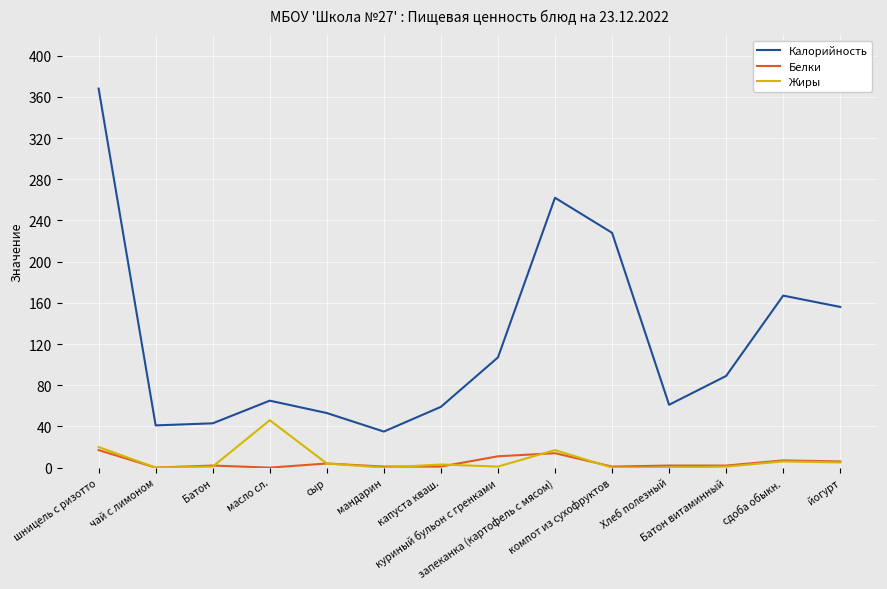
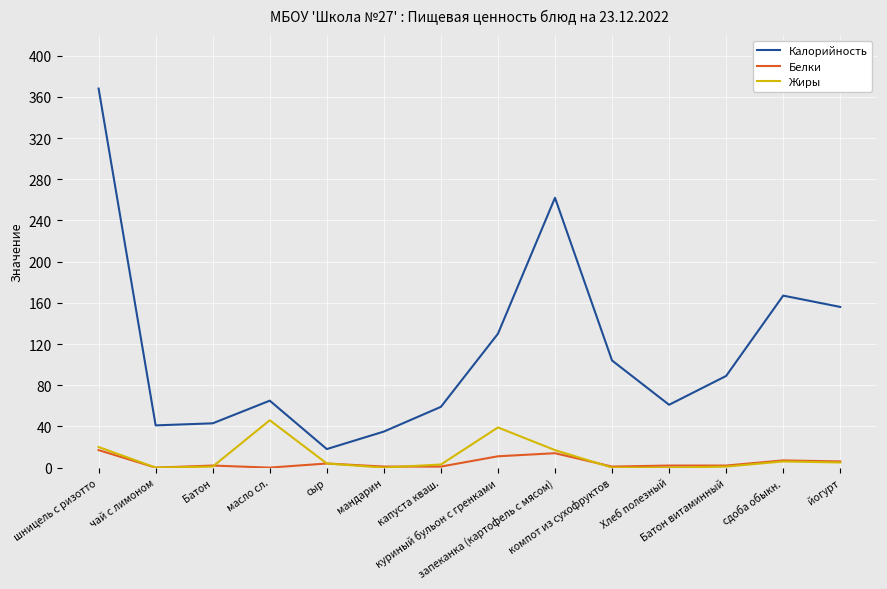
  {
    "Калорийность": {
      "шницель с ризотто": 368,
      "чай с лимоном": 41,
      "Батон": 43,
      "масло сл.": 65,
-     "сыр": 53,
+     "сыр": 18,
      "мандарин": 35,
      "капуста кваш.": 59,
-     "куриный бульон с гренками": 107,
+     "куриный бульон с гренками": 130,
      "запеканка (картофель с мясом)": 262,
-     "компот из сухофруктов": 228,
+     "компот из сухофруктов": 104,
      "Хлеб полезный": 61,
      "Батон витаминный": 89,
      "сдоба обыкн.": 167,
      "йогурт": 156
    },
    "Белки": {
      "шницель с ризотто": 17,
      "масло сл.": 0,
      "куриный бульон с гренками": 11,
      "запеканка (картофель с мясом)": 14
    },
    "Жиры": {
      "шницель с ризотто": 20,
      "масло сл.": 46,
-     "куриный бульон с гренками": 1,
+     "куриный бульон с гренками": 39,
      "запеканка (картофель с мясом)": 17
    }
  }
